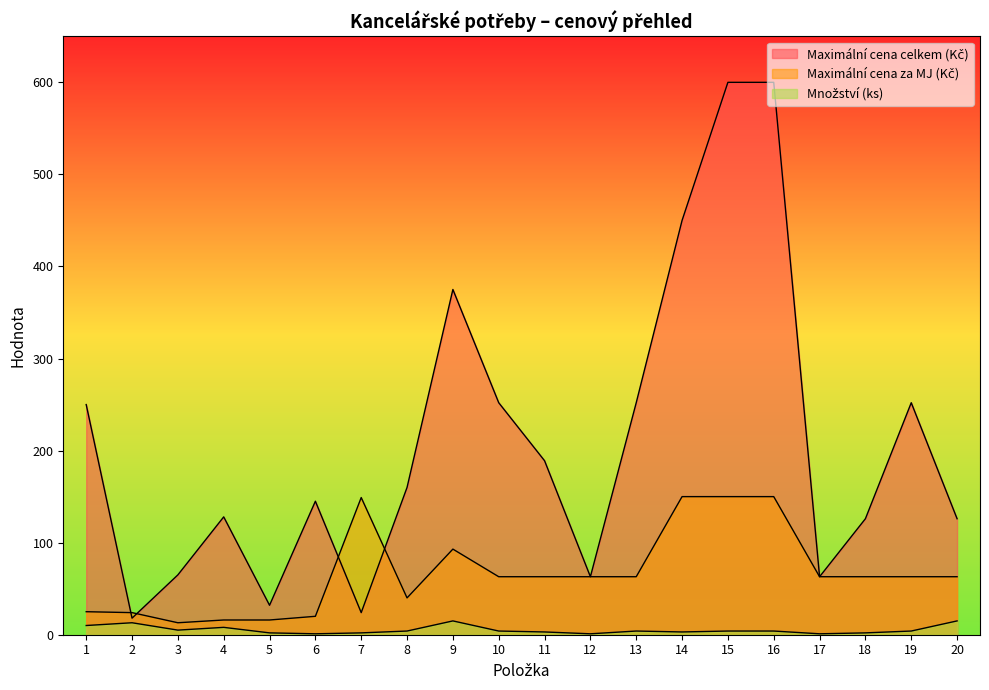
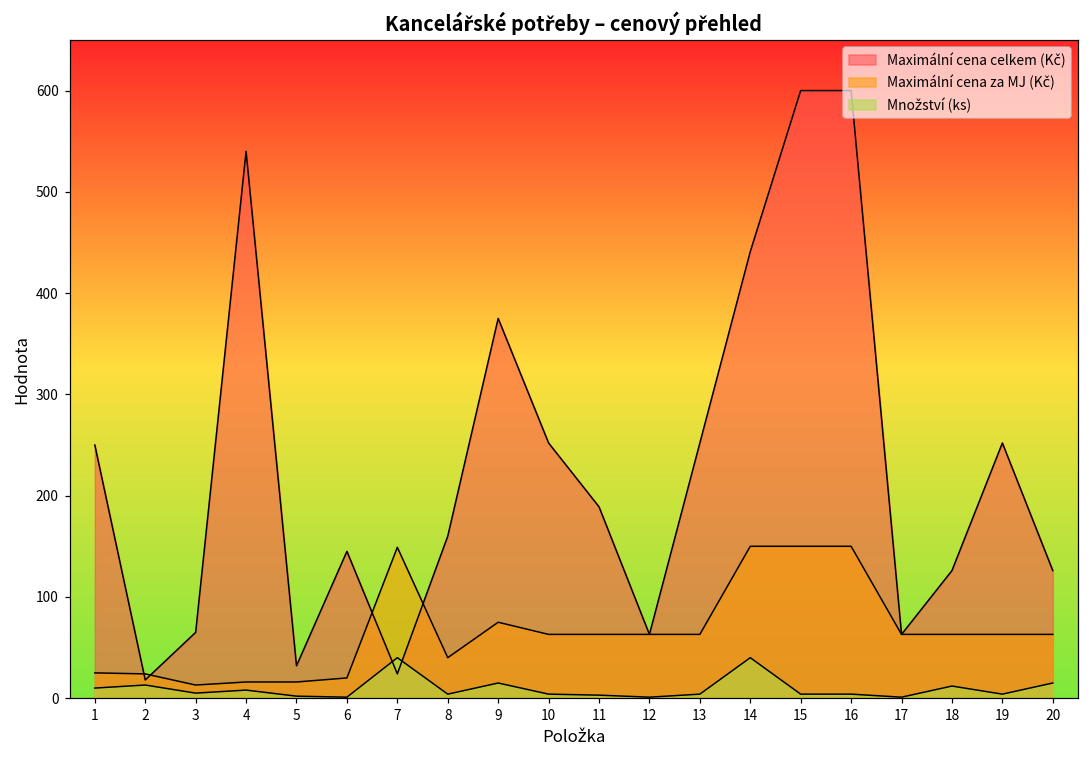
  {
    "Maximální cena celkem (Kč)": {
      "1": 250,
      "2": 20,
      "3": 70,
-     "4": 130,
+     "4": 540,
      "5": 30,
      "6": 150,
      "7": 20,
      "8": 160,
      "9": 380,
      "10": 250,
      "11": 190,
      "13": 250,
-     "14": 450,
+     "14": 440,
      "15": 600,
      "18": 130,
      "19": 250,
      "20": 130
    },
    "Maximální cena za MJ (Kč)": {
      "1": 30,
      "2": 20,
      "3": 10,
      "4": 20,
      "5": 20,
      "6": 20,
      "7": 150,
      "8": 40,
-     "9": 90,
+     "9": 80,
      "10": 60,
      "11": 60,
      "13": 60,
      "14": 150,
      "15": 150,
      "16": 150,
      "18": 60,
      "19": 60,
      "20": 60
    },
    "Množství (ks)": {
      "1": 10,
      "2": 10,
      "3": 10,
      "4": 10,
      "5": 0,
      "6": 0,
-     "7": 0,
+     "7": 40,
      "8": 0,
      "9": 20,
      "10": 0,
      "11": 0,
      "12": 0,
      "13": 0,
-     "14": 0,
+     "14": 40,
      "15": 0,
      "16": 0,
      "17": 0,
-     "18": 0,
+     "18": 10,
      "19": 0,
      "20": 20
    }
  }
